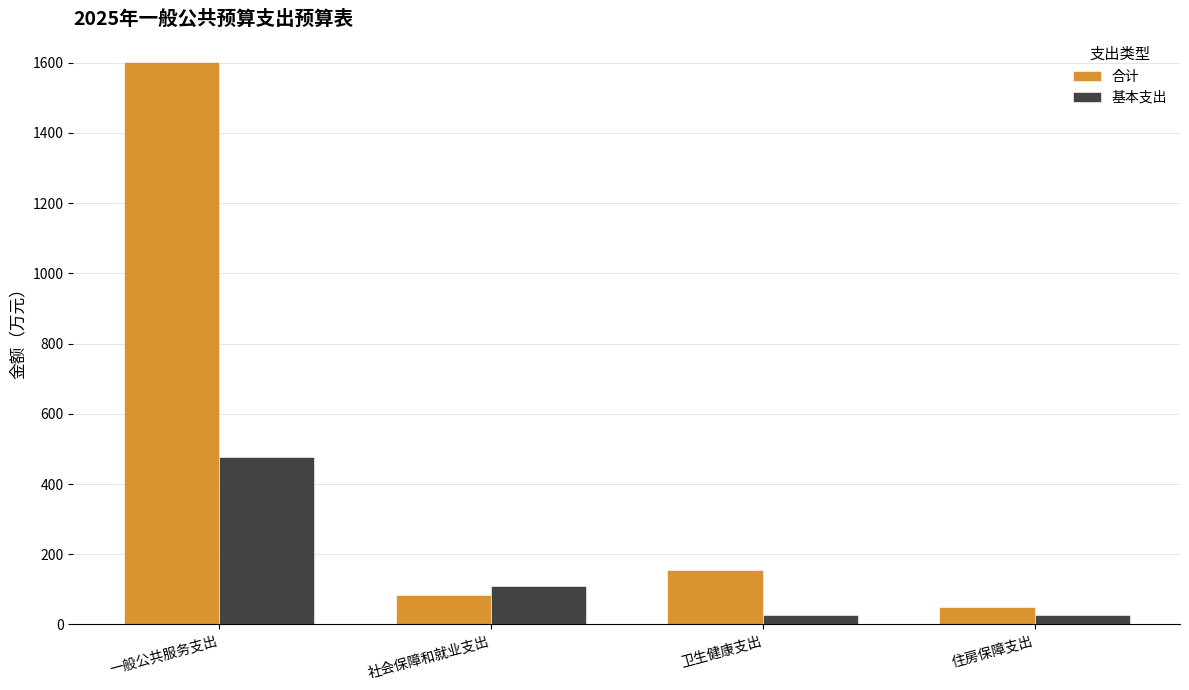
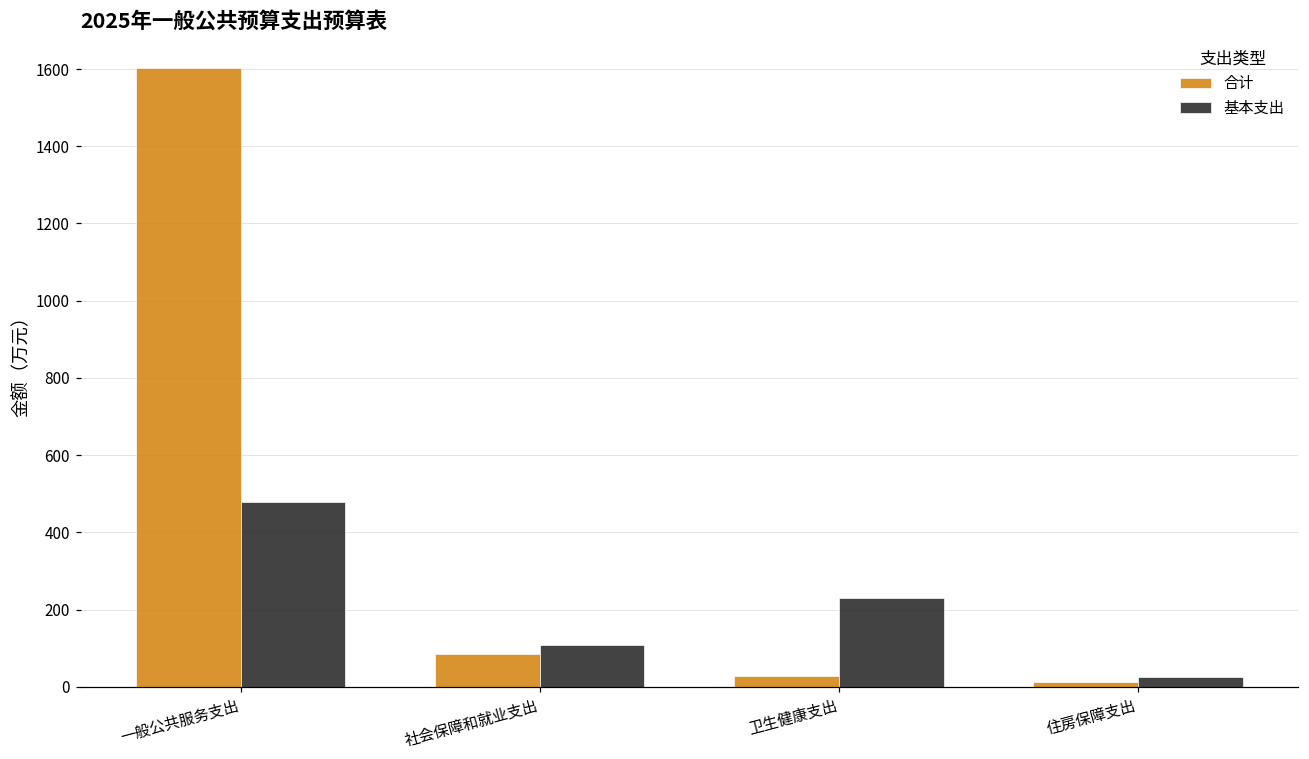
  {
    "合计": {
      "一般公共服务支出": 1600,
      "社会保障和就业支出": 80,
-     "卫生健康支出": 160,
-     "住房保障支出": 50
+     "卫生健康支出": 30,
+     "住房保障支出": 10
    },
    "基本支出": {
      "一般公共服务支出": 480,
      "社会保障和就业支出": 110,
-     "卫生健康支出": 30,
+     "卫生健康支出": 230,
      "住房保障支出": 30
    }
  }
